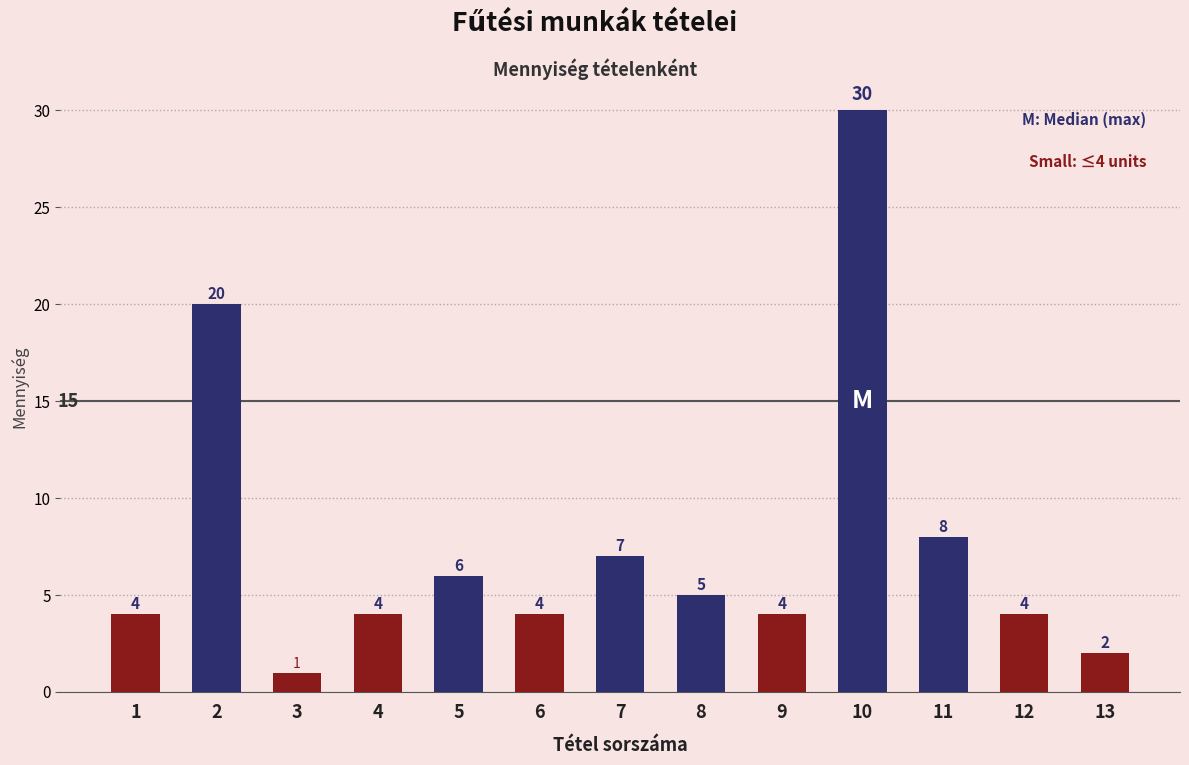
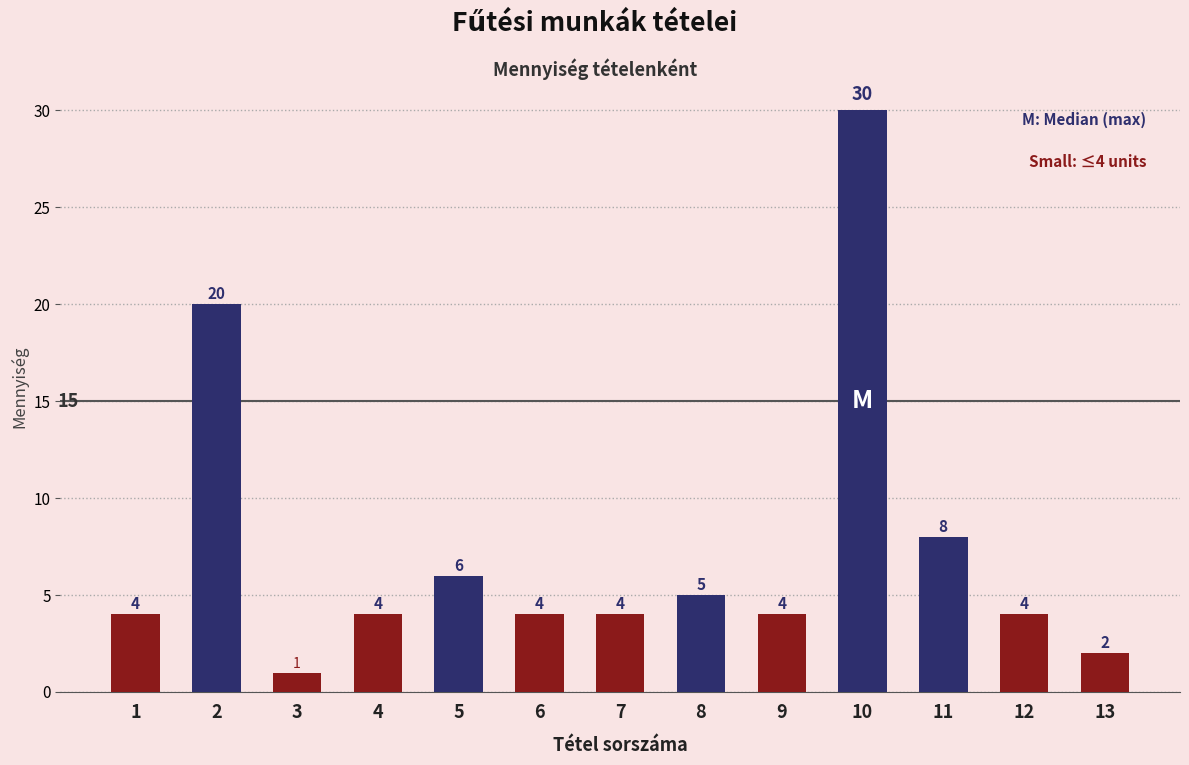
  {
    "1": 4,
    "2": 20,
    "3": 1,
    "4": 4,
    "5": 6,
    "6": 4,
-   "7": 7,
+   "7": 4,
    "8": 5,
    "9": 4,
    "10": 30,
    "11": 8,
    "12": 4,
    "13": 2
  }
